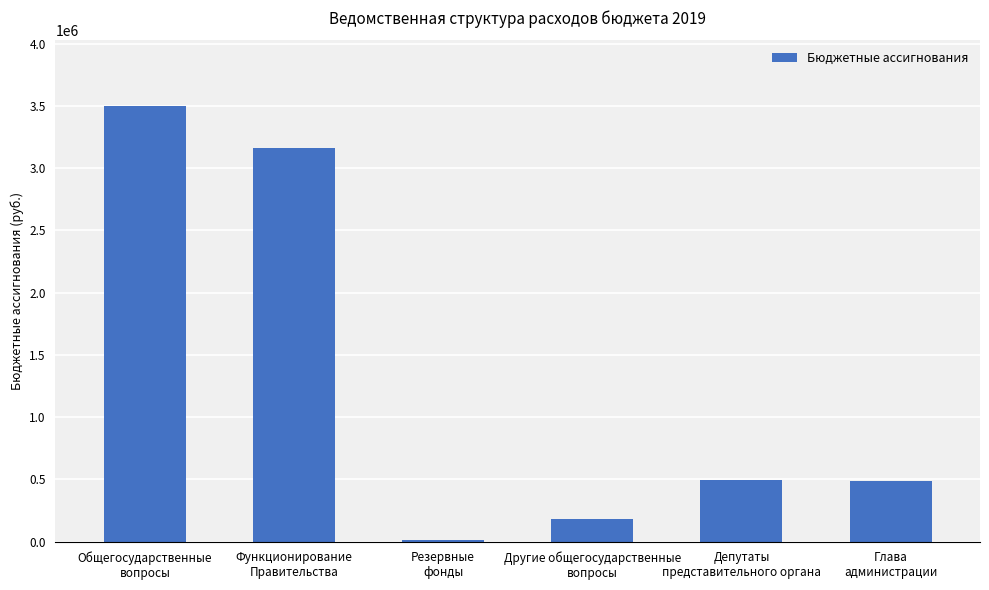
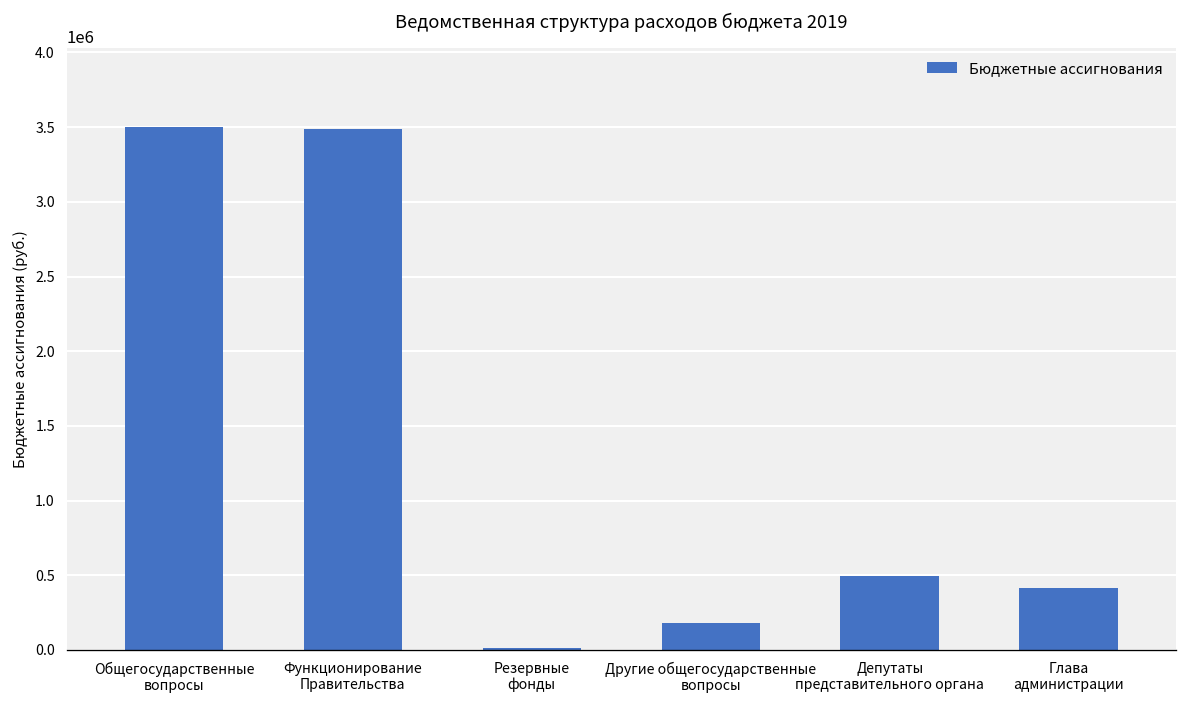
  {
    "Общегосударственные вопросы": 3500000,
-   "Функционирование Правительства": 3170000,
+   "Функционирование Правительства": 3490000,
    "Другие общегосударственные вопросы": 180000,
    "Депутаты представительного органа": 500000,
-   "Глава администрации": 490000
+   "Глава администрации": 410000
  }
